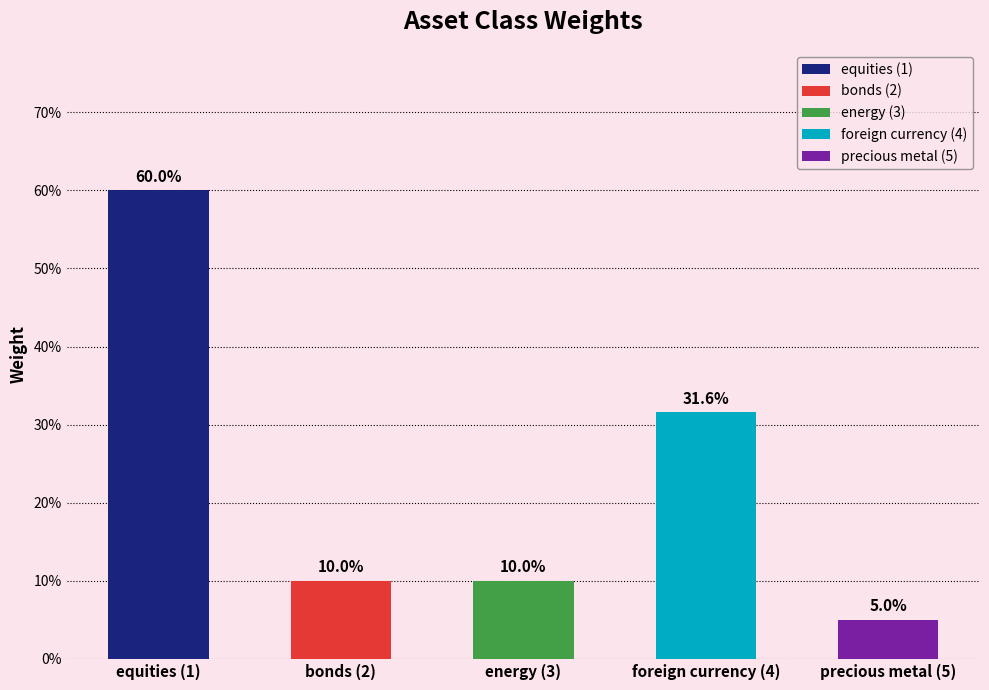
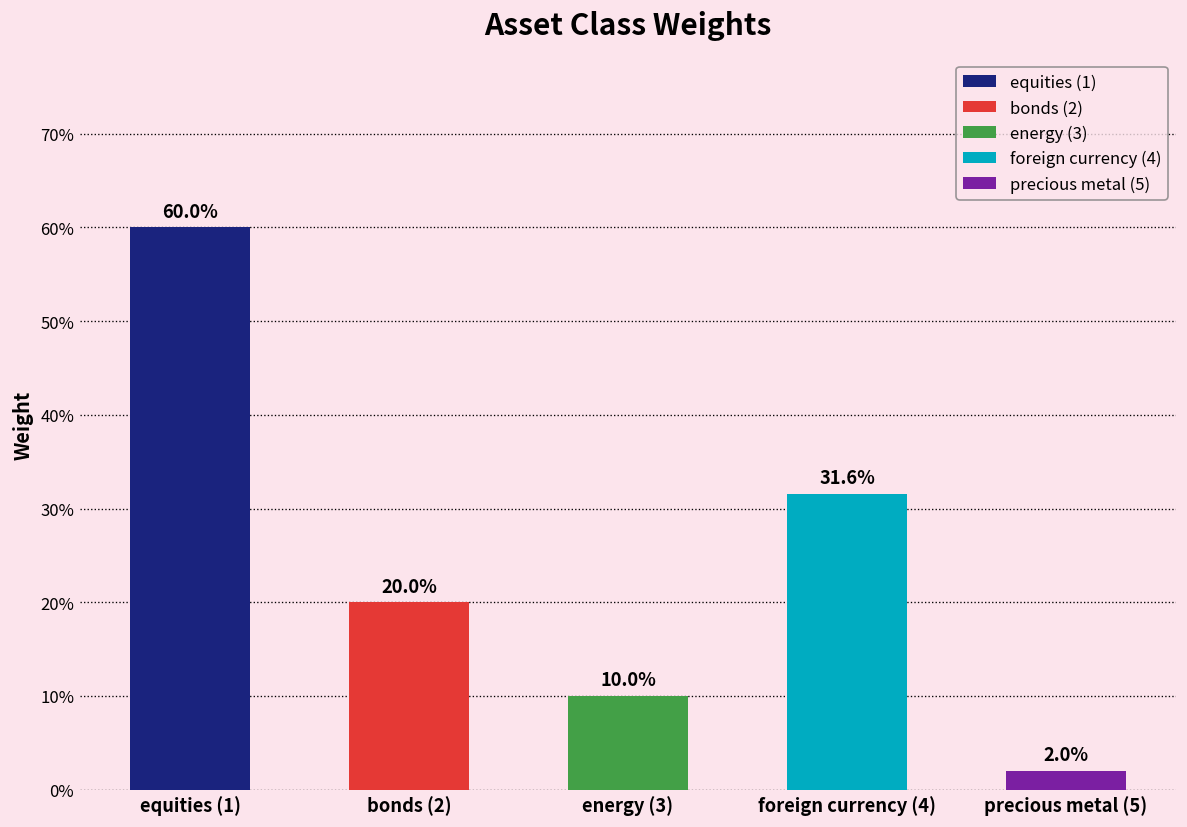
  {
    "equities (1)": "60.0%",
-   "bonds (2)": "10.0%",
+   "bonds (2)": "20.0%",
    "energy (3)": "10.0%",
    "foreign currency (4)": "31.6%",
-   "precious metal (5)": "5.0%"
+   "precious metal (5)": "2.0%"
  }
